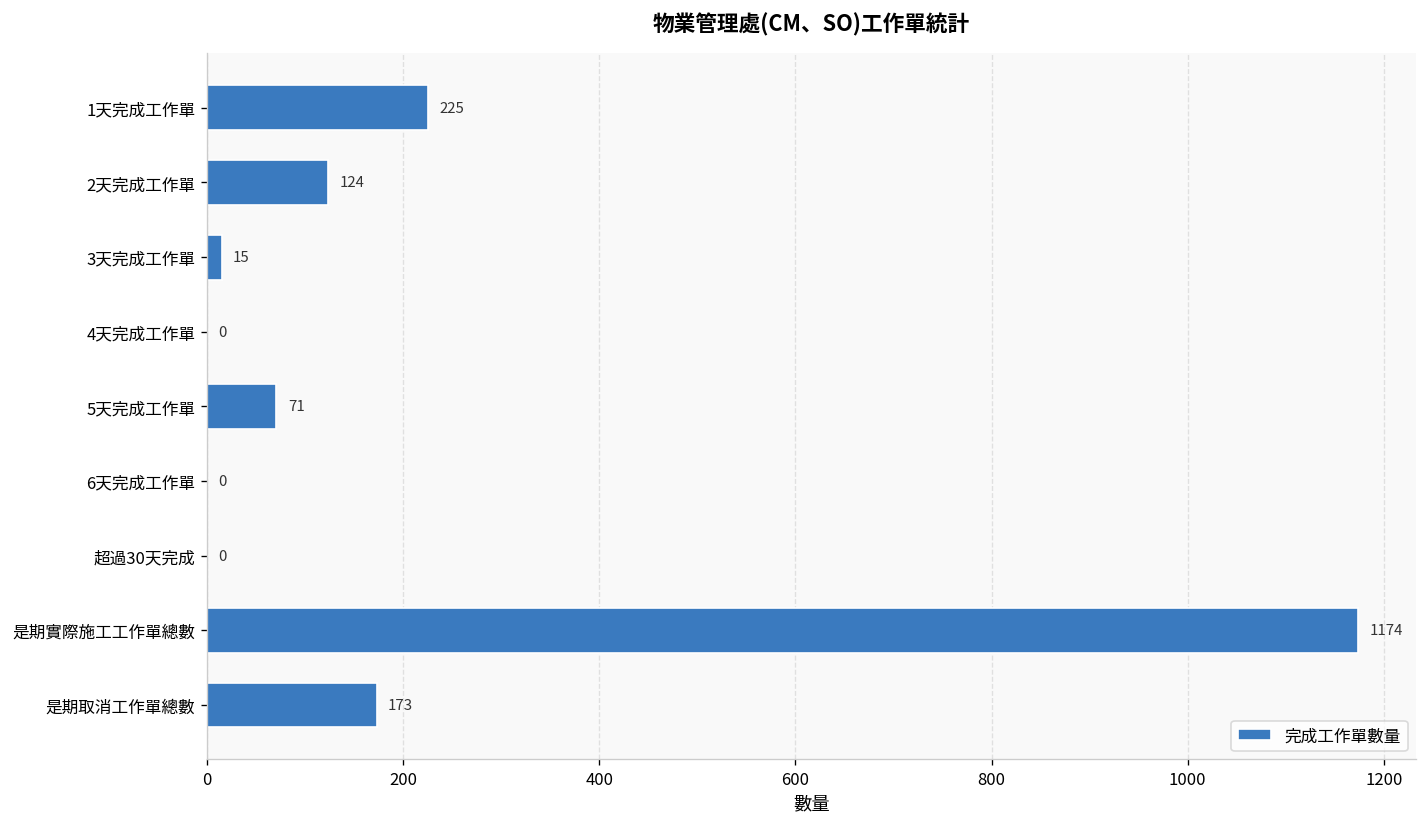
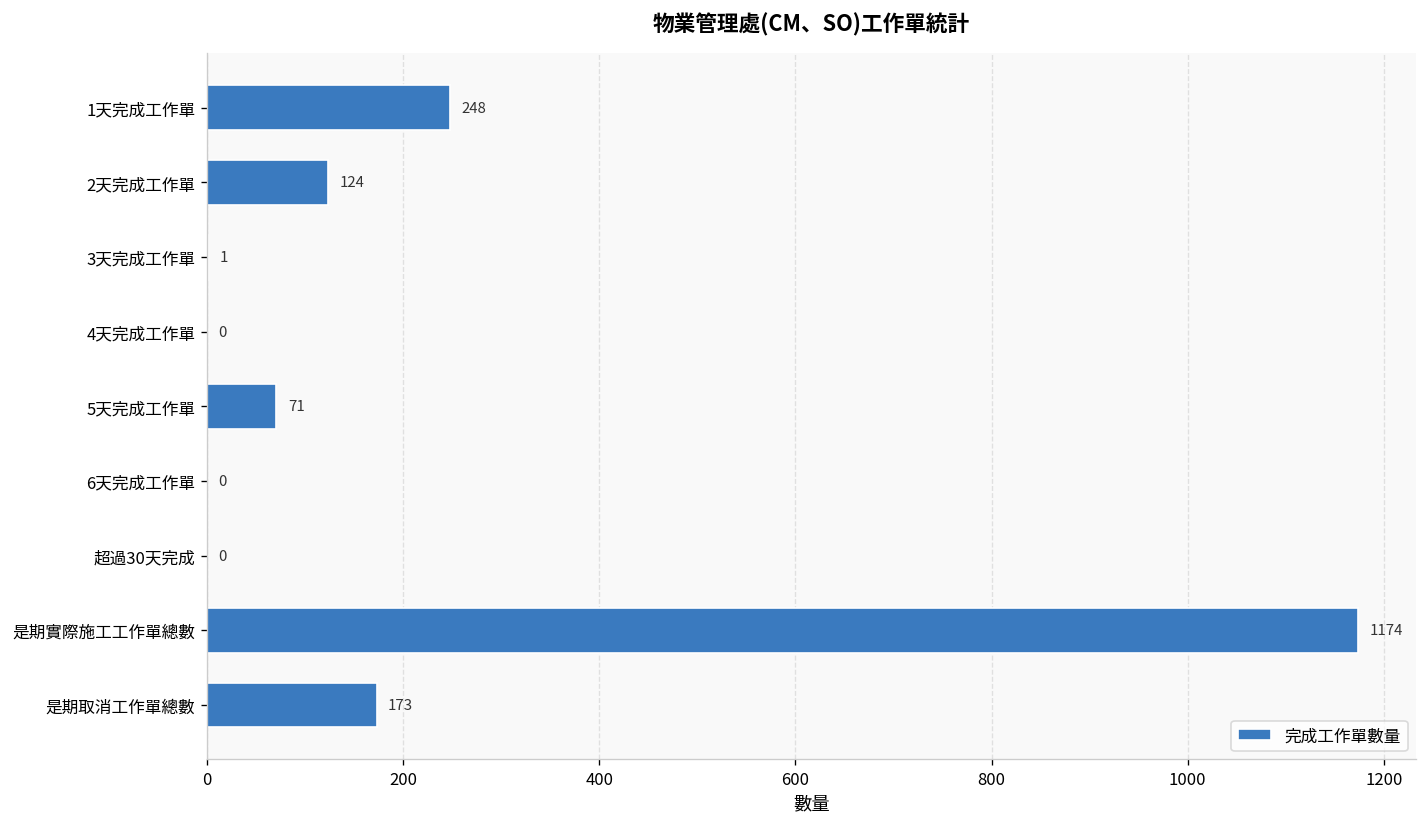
  {
-   "1天完成工作單": 225,
+   "1天完成工作單": 248,
    "2天完成工作單": 124,
-   "3天完成工作單": 15,
+   "3天完成工作單": 1,
    "4天完成工作單": 0,
    "5天完成工作單": 71,
    "6天完成工作單": 0,
    "超過30天完成": 0,
    "是期實際施工工作單總數": 1174,
    "是期取消工作單總數": 173
  }
